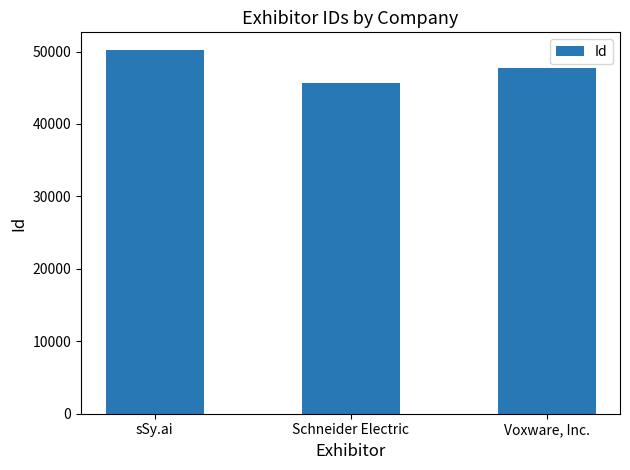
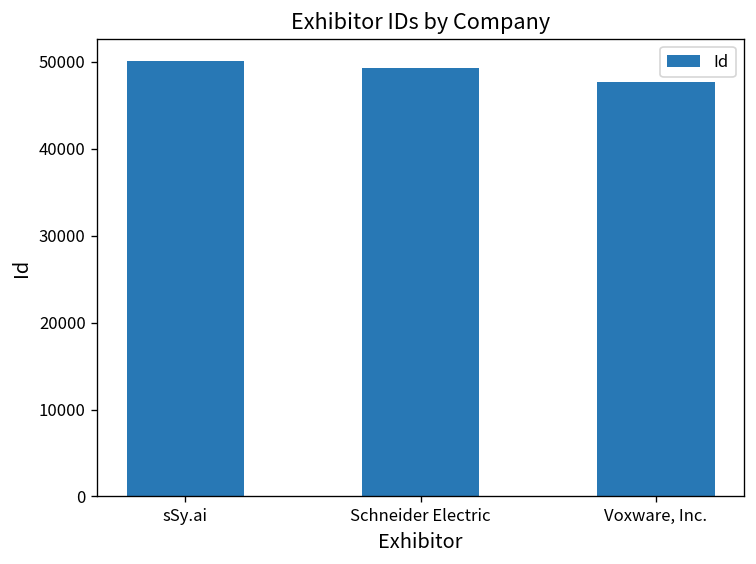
  {
    "sSy.ai": 50000,
-   "Schneider Electric": 46000,
+   "Schneider Electric": 49000,
    "Voxware, Inc.": 48000
  }
